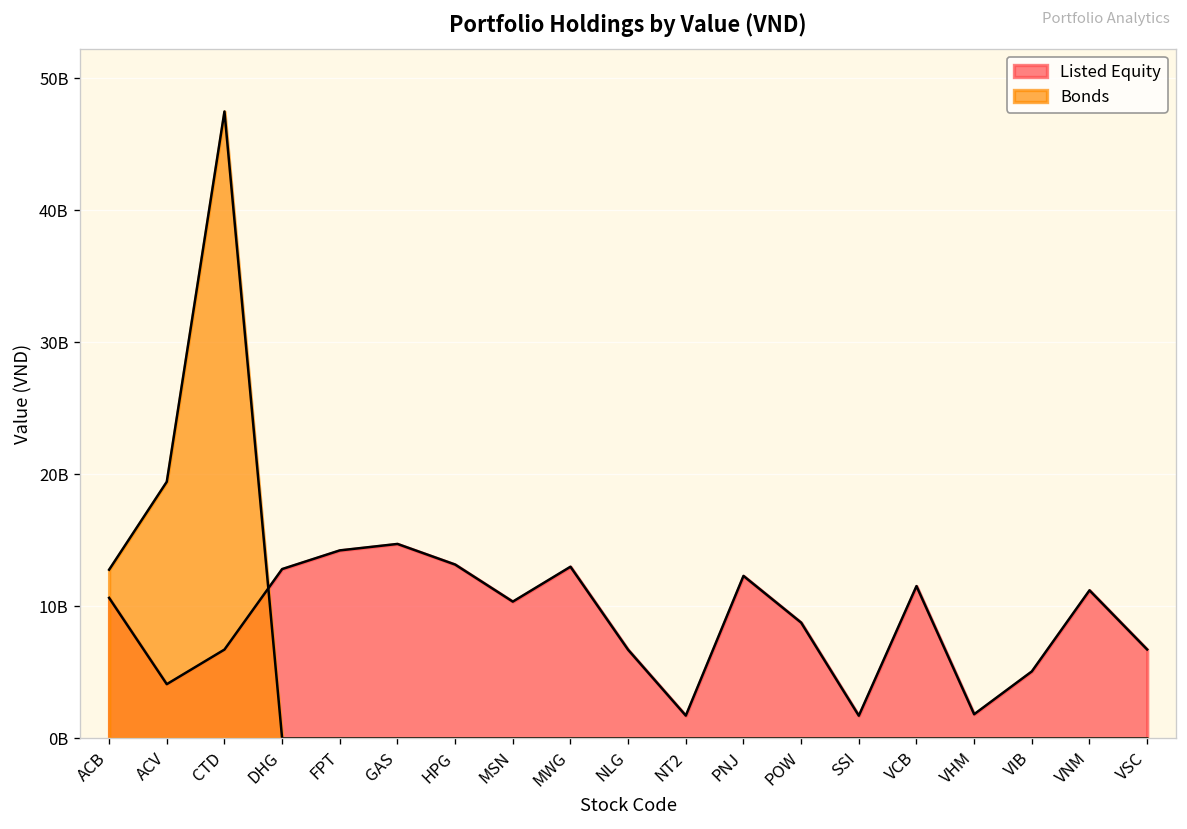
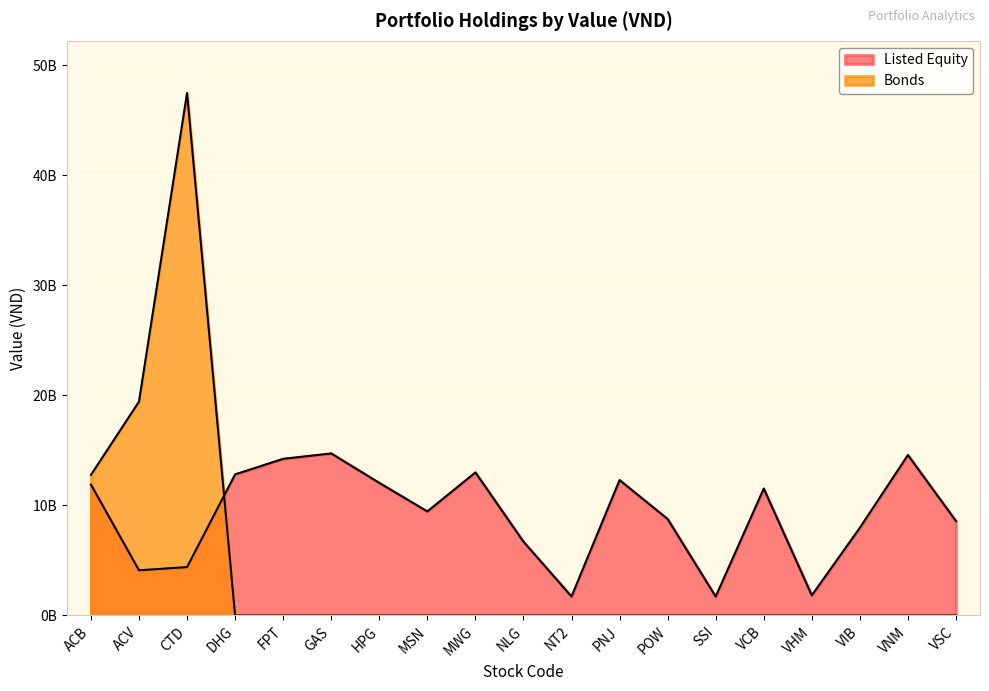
  {
    "Listed Equity": {
-     "ACB": 10600000000,
+     "ACB": 11900000000,
      "ACV": 4100000000,
-     "CTD": 6700000000,
+     "CTD": 4400000000,
      "DHG": 12800000000,
      "FPT": 14200000000,
      "GAS": 14700000000,
-     "HPG": 13200000000,
-     "MSN": 10400000000,
+     "HPG": 12000000000,
+     "MSN": 9500000000,
      "MWG": 13000000000,
      "NLG": 6700000000,
      "NT2": 1700000000,
      "PNJ": 12300000000,
      "POW": 8800000000,
      "SSI": 1700000000,
      "VCB": 11500000000,
      "VHM": 1800000000,
-     "VIB": 5100000000,
-     "VNM": 11200000000,
-     "VSC": 6700000000
+     "VIB": 8000000000,
+     "VNM": 14600000000,
+     "VSC": 8600000000
    },
    "Bonds": {
      "ACB": 12800000000,
      "ACV": 19400000000,
      "CTD": 47500000000,
      "DHG": 0,
      "FPT": 0,
      "GAS": 0,
      "HPG": 0,
      "MSN": 0,
      "MWG": 0,
      "NLG": 0,
      "NT2": 0,
      "PNJ": 0,
      "POW": 0,
      "SSI": 0,
      "VCB": 0,
      "VHM": 0,
      "VIB": 0,
      "VNM": 0,
      "VSC": 0
    }
  }
